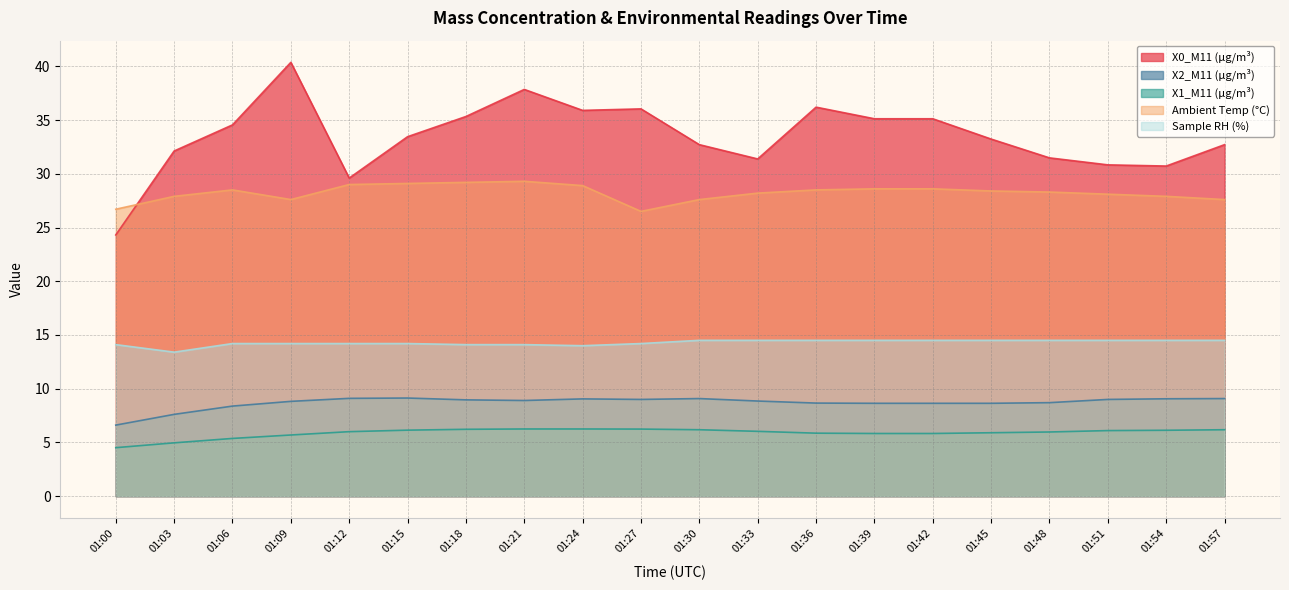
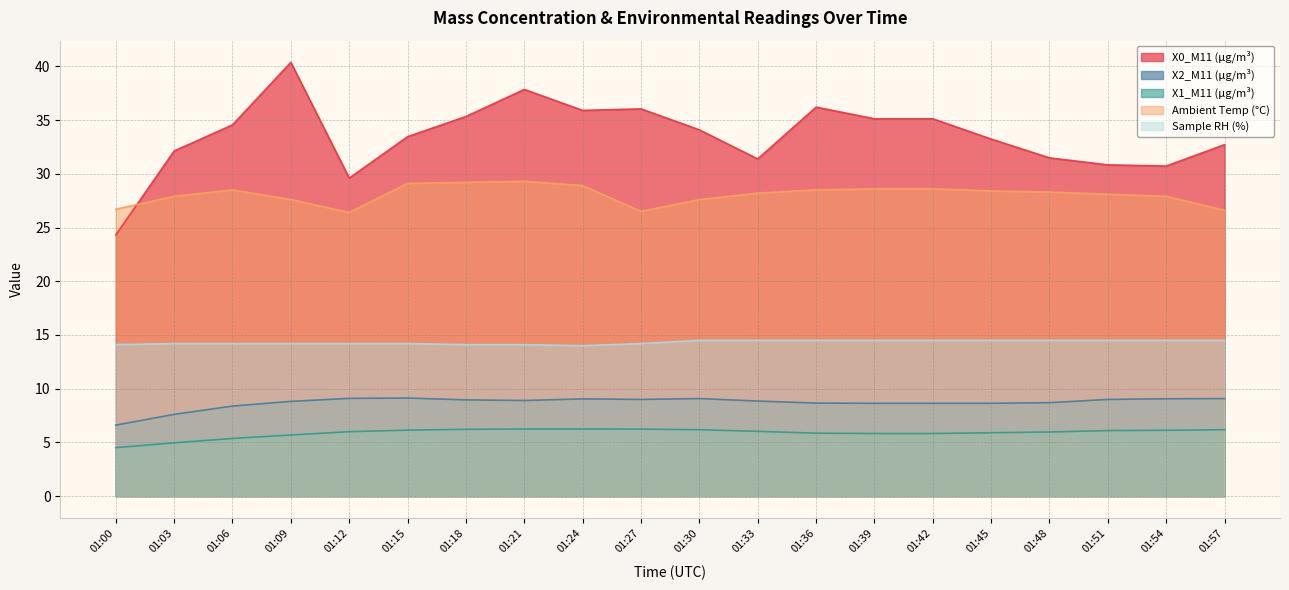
  {
    "X0_M11 (μg/m³)": {
      "01:00": 24.3,
      "01:03": 32.1,
      "01:06": 34.6,
      "01:09": 40.4,
      "01:12": 29.6,
      "01:15": 33.5,
      "01:18": 35.3,
      "01:21": 37.9,
      "01:24": 35.9,
      "01:27": 36.0,
-     "01:30": 32.7,
+     "01:30": 34.1,
      "01:33": 31.4,
      "01:36": 36.2,
      "01:39": 35.1,
      "01:42": 35.1,
      "01:45": 33.2,
      "01:48": 31.5,
      "01:51": 30.8,
      "01:54": 30.7,
      "01:57": 32.7
    },
    "Ambient Temp (°C)": {
      "01:00": 26.7,
      "01:03": 27.9,
      "01:06": 28.5,
      "01:09": 27.6,
-     "01:12": 29.0,
+     "01:12": 26.4,
      "01:15": 29.1,
      "01:18": 29.2,
      "01:21": 29.3,
      "01:24": 28.9,
      "01:27": 26.5,
      "01:30": 27.6,
      "01:33": 28.2,
      "01:36": 28.5,
      "01:39": 28.6,
      "01:42": 28.6,
      "01:45": 28.4,
      "01:48": 28.3,
      "01:51": 28.1,
      "01:54": 27.9,
-     "01:57": 27.6
+     "01:57": 26.6
    },
    "Sample RH (%)": {
      "01:00": 14.1,
-     "01:03": 13.4,
+     "01:03": 14.2,
      "01:06": 14.2,
      "01:09": 14.2,
      "01:12": 14.2,
      "01:15": 14.2,
      "01:18": 14.1,
      "01:21": 14.1,
      "01:24": 14.0,
      "01:27": 14.2,
      "01:30": 14.5,
      "01:33": 14.5,
      "01:36": 14.5,
      "01:39": 14.5,
      "01:42": 14.5,
      "01:45": 14.5,
      "01:48": 14.5,
      "01:51": 14.5,
      "01:54": 14.5,
      "01:57": 14.5
    }
  }
